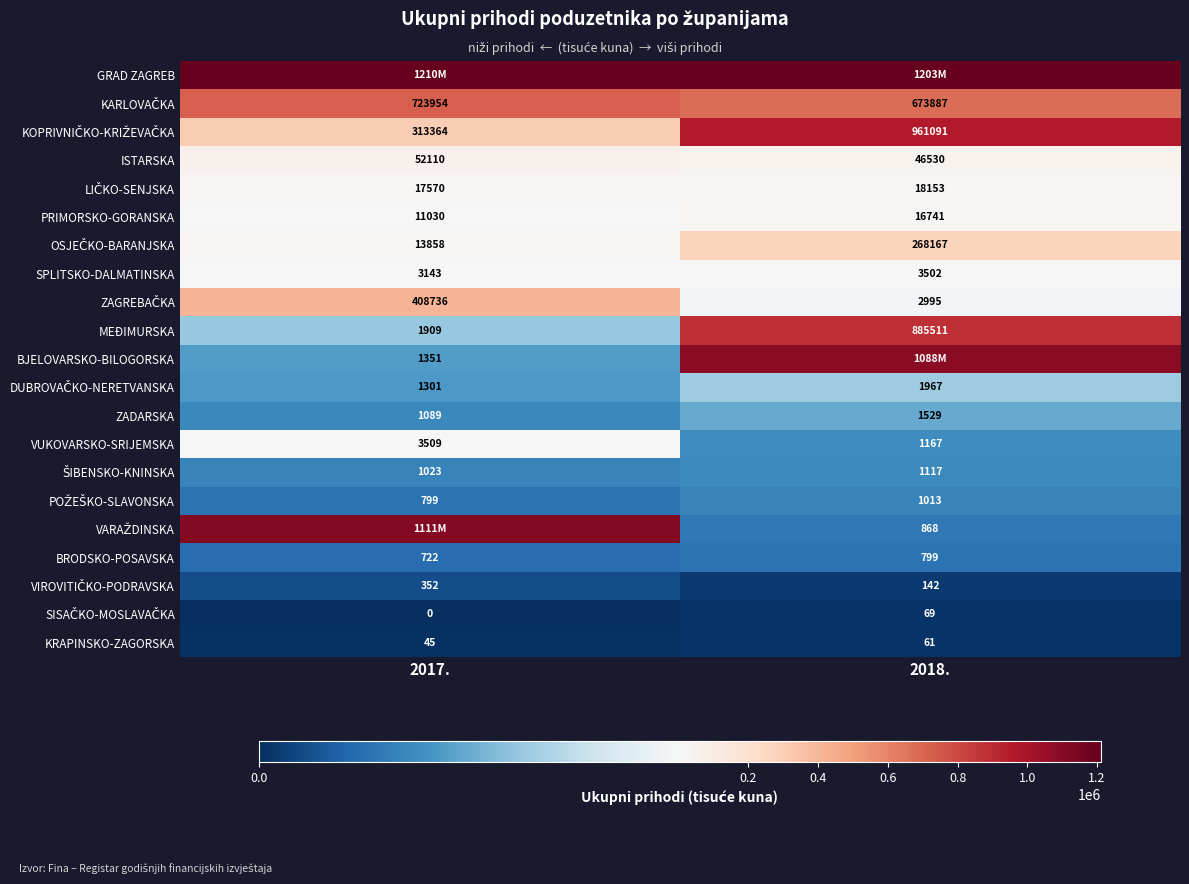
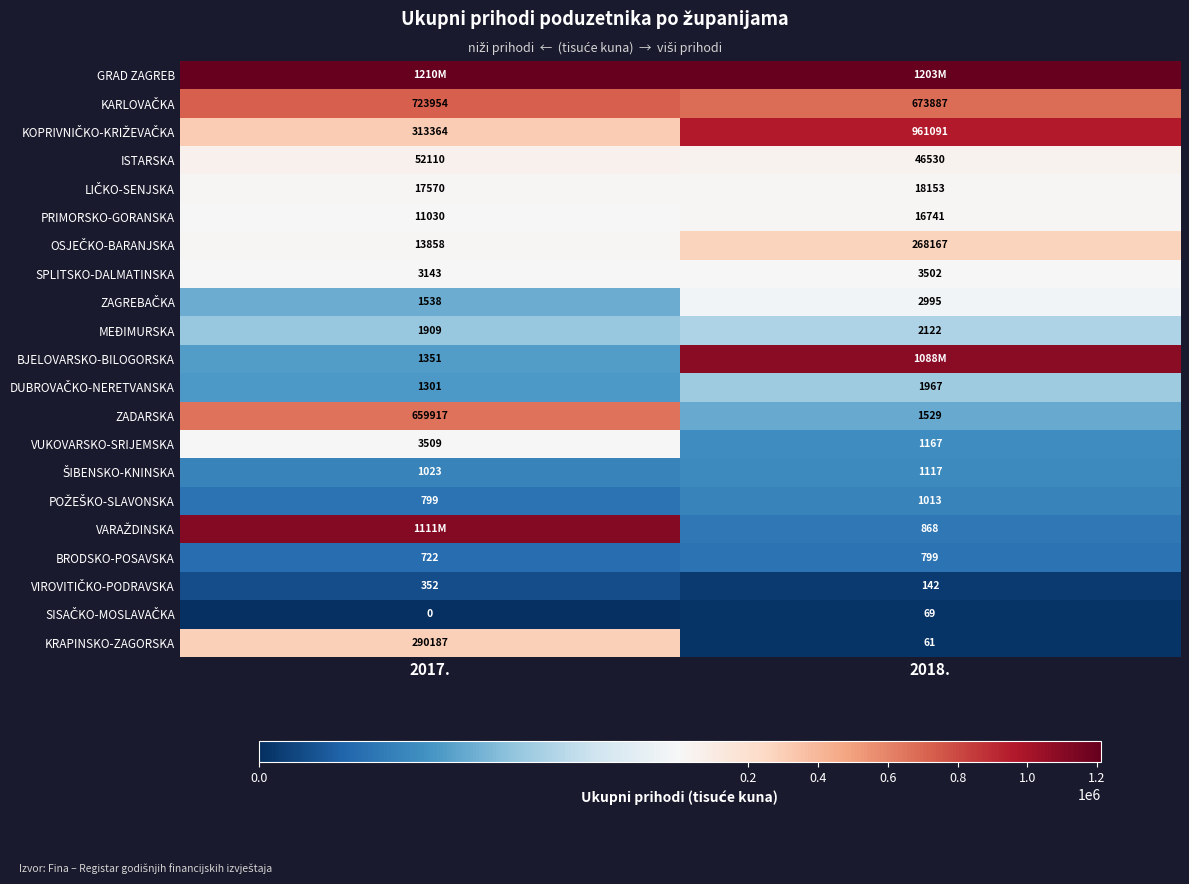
  {
    "GRAD ZAGREB": {
      "2017.": "1210M",
      "2018.": "1203M"
    },
    "KARLOVAČKA": {
      "2017.": "723954",
      "2018.": "673887"
    },
    "KOPRIVNIČKO-KRIŽEVAČKA": {
      "2017.": "313364",
      "2018.": "961091"
    },
    "ISTARSKA": {
      "2017.": "52110",
      "2018.": "46530"
    },
    "LIČKO-SENJSKA": {
      "2017.": "17570",
      "2018.": "18153"
    },
    "PRIMORSKO-GORANSKA": {
      "2017.": "11030",
      "2018.": "16741"
    },
    "OSJEČKO-BARANJSKA": {
      "2017.": "13858",
      "2018.": "268167"
    },
    "SPLITSKO-DALMATINSKA": {
      "2017.": "3143",
      "2018.": "3502"
    },
    "ZAGREBAČKA": {
-     "2017.": "408736",
+     "2017.": "1538",
      "2018.": "2995"
    },
    "MEĐIMURSKA": {
      "2017.": "1909",
-     "2018.": "885511"
+     "2018.": "2122"
    },
    "BJELOVARSKO-BILOGORSKA": {
      "2017.": "1351",
      "2018.": "1088M"
    },
    "DUBROVAČKO-NERETVANSKA": {
      "2017.": "1301",
      "2018.": "1967"
    },
    "ZADARSKA": {
-     "2017.": "1089",
+     "2017.": "659917",
      "2018.": "1529"
    },
    "VUKOVARSKO-SRIJEMSKA": {
      "2017.": "3509",
      "2018.": "1167"
    },
    "ŠIBENSKO-KNINSKA": {
      "2017.": "1023",
      "2018.": "1117"
    },
    "POŽEŠKO-SLAVONSKA": {
      "2017.": "799",
      "2018.": "1013"
    },
    "VARAŽDINSKA": {
      "2017.": "1111M",
      "2018.": "868"
    },
    "BRODSKO-POSAVSKA": {
      "2017.": "722",
      "2018.": "799"
    },
    "VIROVITIČKO-PODRAVSKA": {
      "2017.": "352",
      "2018.": "142"
    },
    "SISAČKO-MOSLAVAČKA": {
      "2017.": "0",
      "2018.": "69"
    },
    "KRAPINSKO-ZAGORSKA": {
-     "2017.": "45",
+     "2017.": "290187",
      "2018.": "61"
    }
  }
